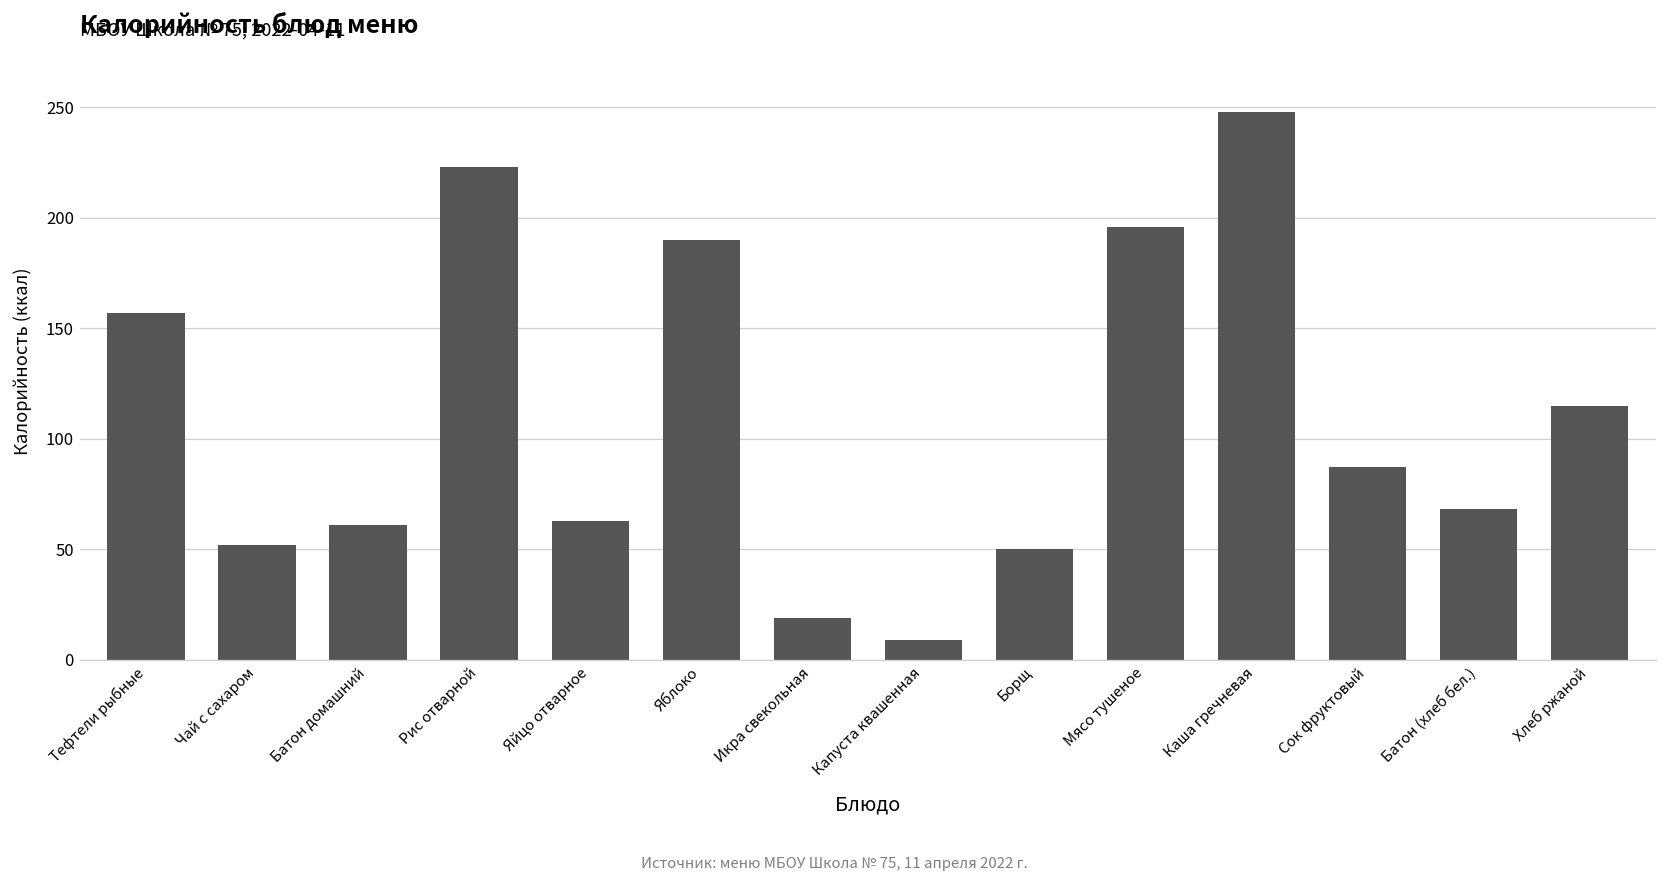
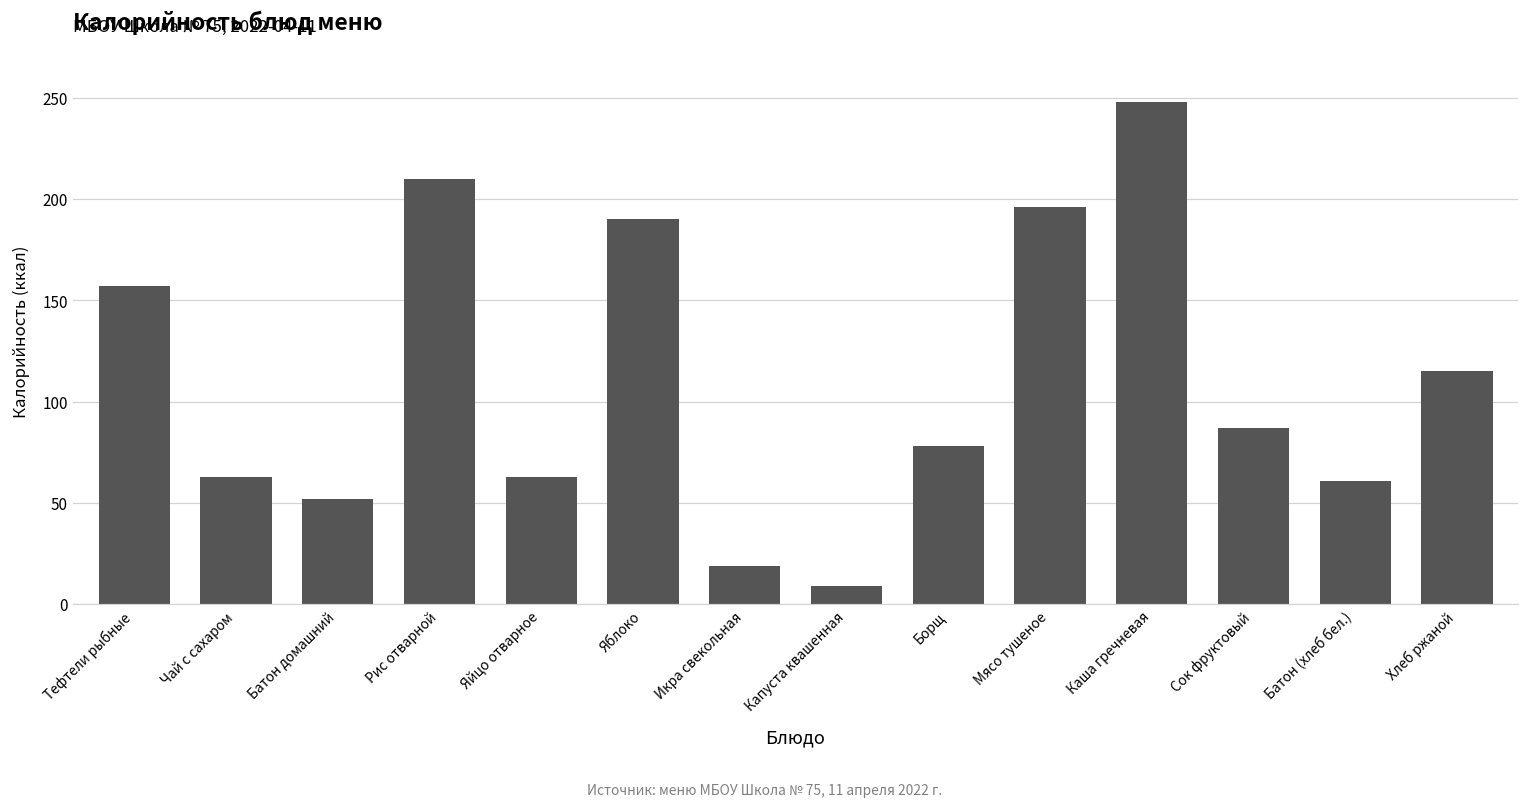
  {
    "Тефтели рыбные": 157,
-   "Чай с сахаром": 52,
-   "Батон домашний": 61,
-   "Рис отварной": 223,
+   "Чай с сахаром": 63,
+   "Батон домашний": 52,
+   "Рис отварной": 210,
    "Яйцо отварное": 63,
    "Яблоко": 190,
    "Икра свекольная": 19,
    "Капуста квашенная": 9,
-   "Борщ": 50,
+   "Борщ": 78,
    "Мясо тушеное": 196,
    "Каша гречневая": 248,
    "Сок фруктовый": 87,
-   "Батон (хлеб бел.)": 68,
+   "Батон (хлеб бел.)": 61,
    "Хлеб ржаной": 115
  }
